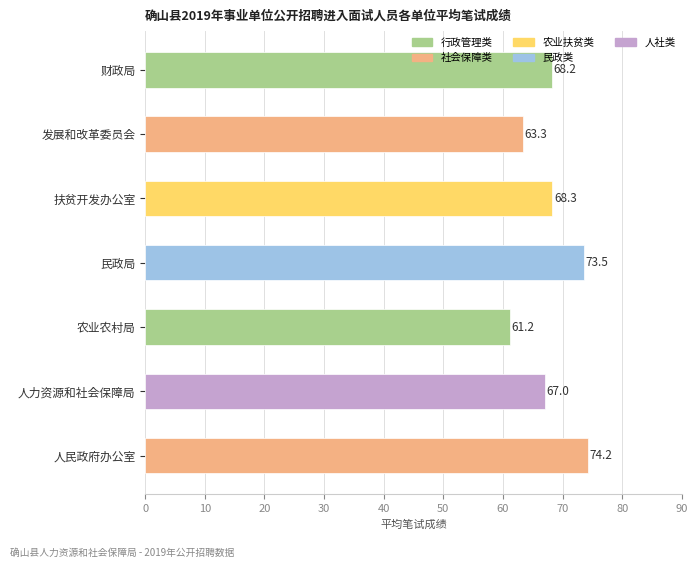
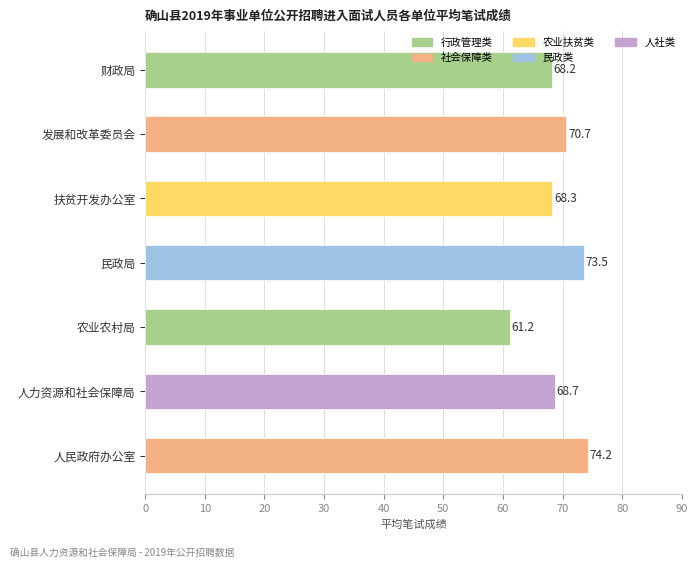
  {
    "财政局": 68.2,
-   "发展和改革委员会": 63.3,
+   "发展和改革委员会": 70.7,
    "扶贫开发办公室": 68.3,
    "民政局": 73.5,
    "农业农村局": 61.2,
-   "人力资源和社会保障局": 67.0,
+   "人力资源和社会保障局": 68.7,
    "人民政府办公室": 74.2
  }
